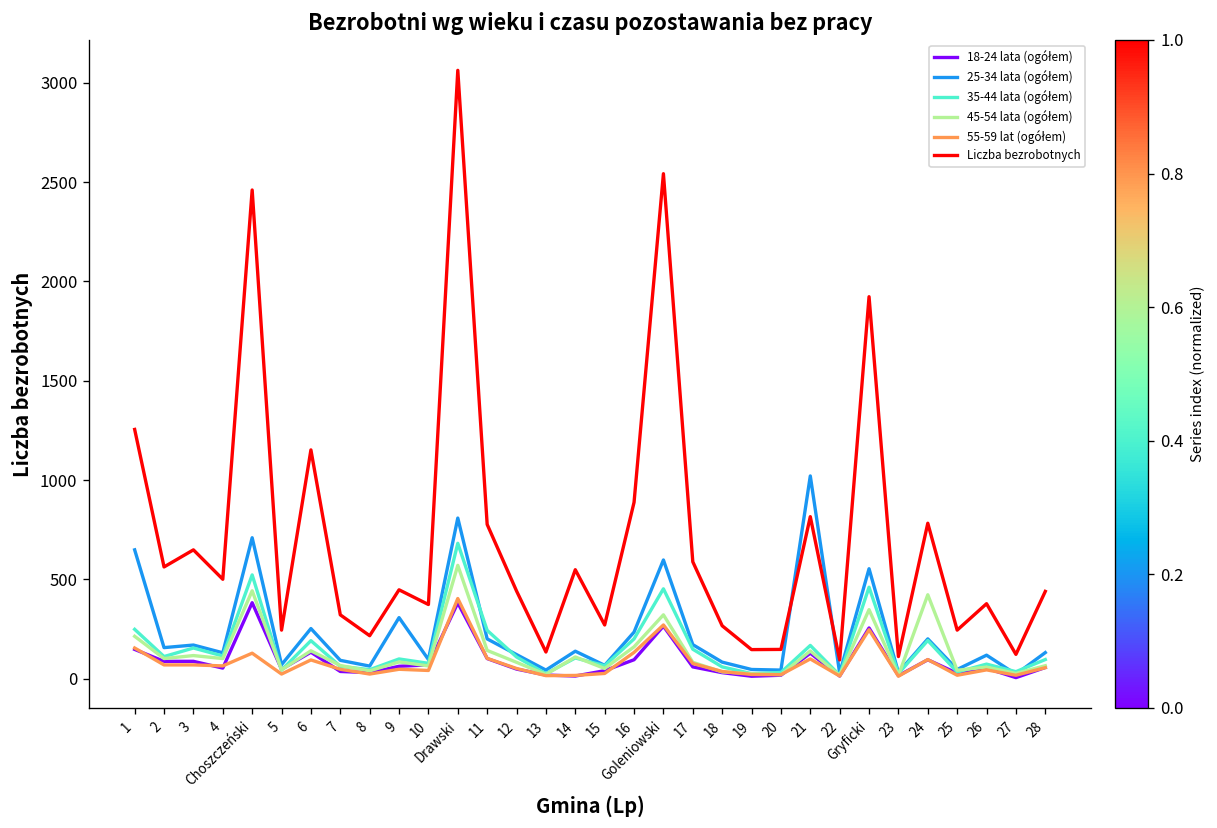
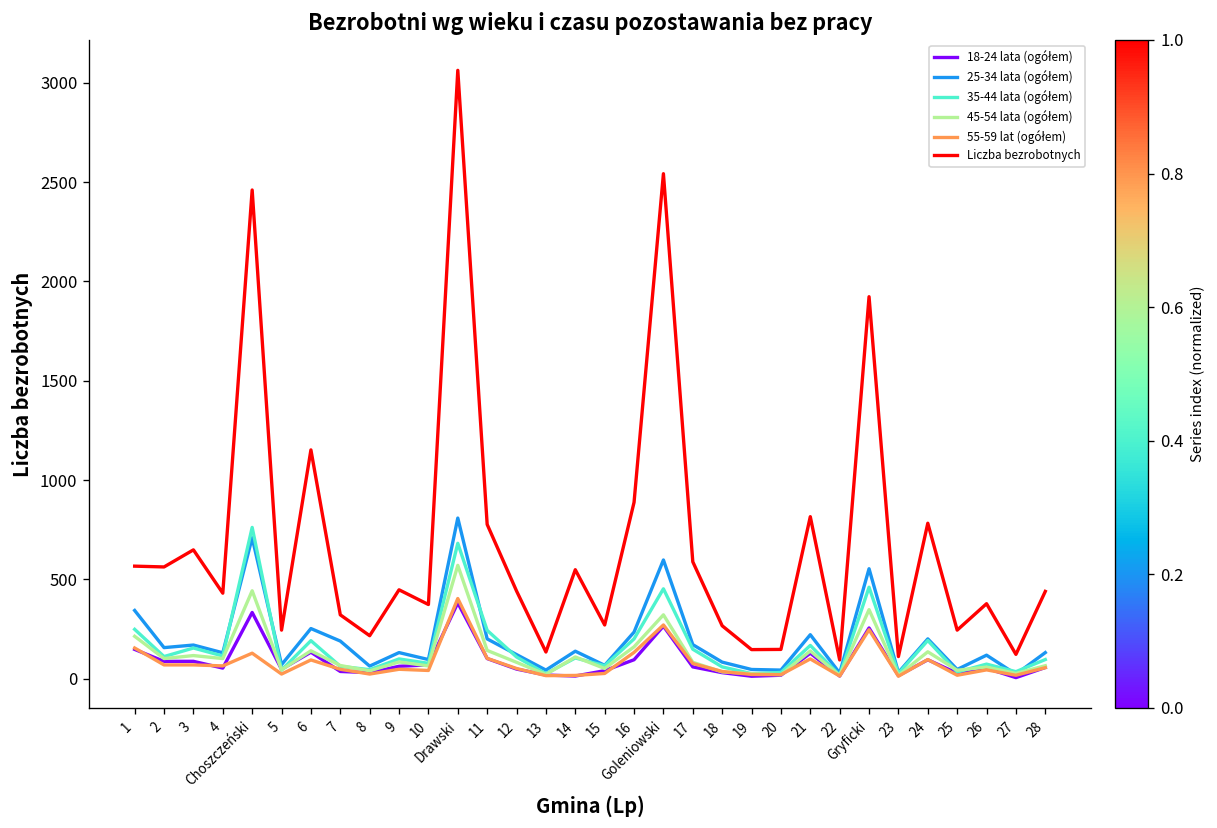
  {
    "18-24 lata (ogółem)": {
      "3": 90,
-     "Choszczeński": 380,
+     "Choszczeński": 330,
      "Drawski": 380,
      "16": 100,
      "17": 60
    },
    "25-34 lata (ogółem)": {
-     "1": 650,
+     "1": 340,
      "2": 160,
      "4": 130,
      "Choszczeński": 710,
      "5": 70,
      "6": 250,
-     "7": 90,
+     "7": 190,
      "8": 60,
-     "9": 310,
+     "9": 130,
      "10": 100,
      "Drawski": 810,
      "11": 200,
      "13": 40,
      "14": 140,
      "16": 240,
      "Goleniowski": 600,
      "17": 170,
      "18": 80,
      "19": 50,
-     "21": 1020,
+     "21": 220,
      "Gryficki": 550,
      "26": 120,
      "28": 130
    },
    "35-44 lata (ogółem)": {
      "1": 250,
-     "Choszczeński": 520,
+     "Choszczeński": 760,
      "6": 190,
      "Drawski": 680,
      "11": 240,
      "16": 200,
      "Goleniowski": 450,
      "17": 150,
      "18": 60,
      "21": 170,
      "Gryficki": 460,
      "28": 100
    },
    "45-54 lata (ogółem)": {
      "1": 210,
      "3": 120,
      "Choszczeński": 440,
      "Drawski": 570,
      "11": 140,
      "12": 80,
      "16": 160,
      "Goleniowski": 320,
      "Gryficki": 350,
-     "24": 420
+     "24": 140
    },
    "55-59 lat (ogółem)": {
      "2": 70,
      "3": 70,
      "Choszczeński": 130,
      "5": 20,
      "6": 100,
      "10": 40,
      "Drawski": 400,
      "16": 130,
      "21": 100
    },
    "Liczba bezrobotnych": {
-     "1": 1260,
+     "1": 570,
      "2": 560,
      "3": 650,
-     "4": 500,
+     "4": 430,
      "Choszczeński": 2460,
      "5": 250,
      "6": 1150,
      "7": 320,
      "8": 220,
      "9": 450,
      "10": 370,
      "Drawski": 3060,
      "11": 780,
      "12": 440,
      "13": 140,
      "14": 550,
      "15": 270,
      "16": 890,
      "Goleniowski": 2540,
      "17": 590,
      "18": 270,
      "19": 150,
      "20": 150,
      "21": 820,
      "22": 100,
      "Gryficki": 1920,
      "23": 110,
      "24": 780,
      "25": 250,
      "26": 380,
      "27": 120,
      "28": 440
    }
  }
